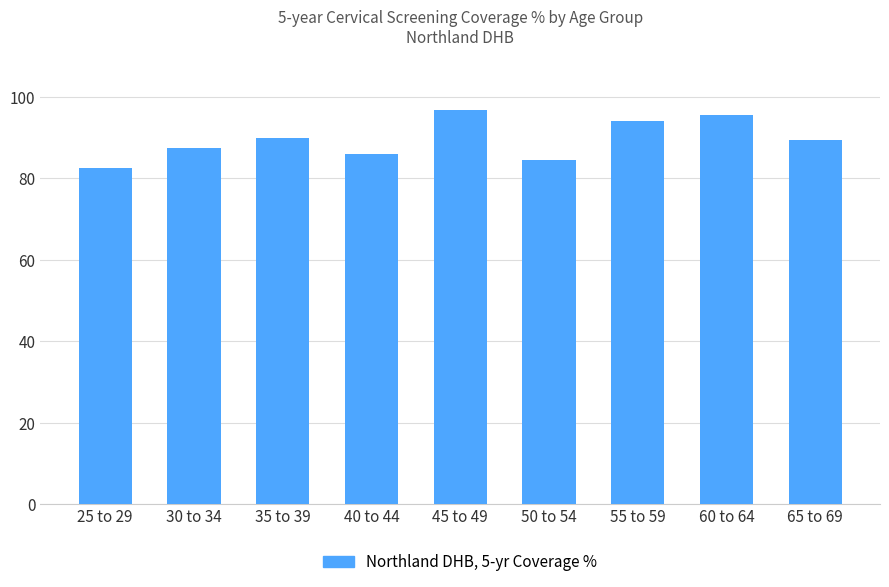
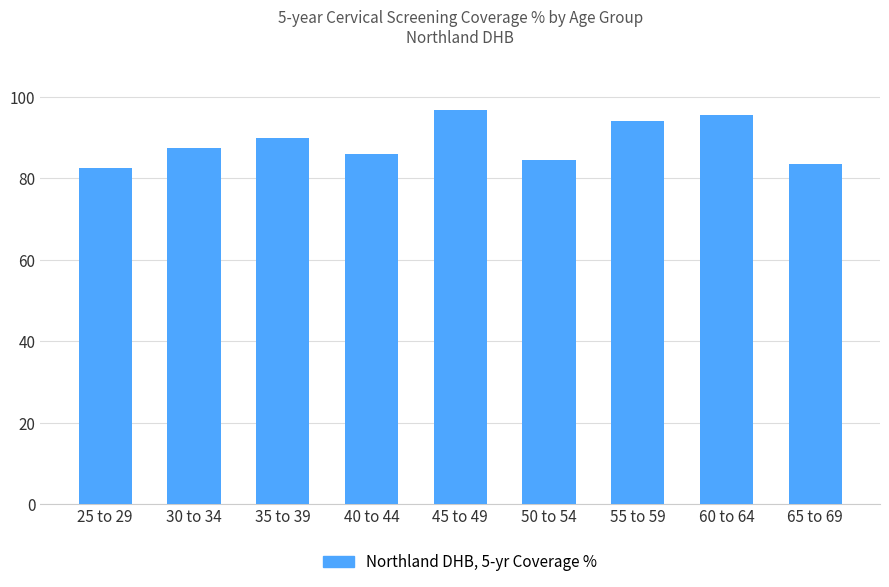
  {
    "25 to 29": 82,
    "30 to 34": 87,
    "35 to 39": 90,
    "40 to 44": 86,
    "45 to 49": 97,
    "50 to 54": 84,
    "55 to 59": 94,
    "60 to 64": 95,
-   "65 to 69": 89
+   "65 to 69": 83
  }
